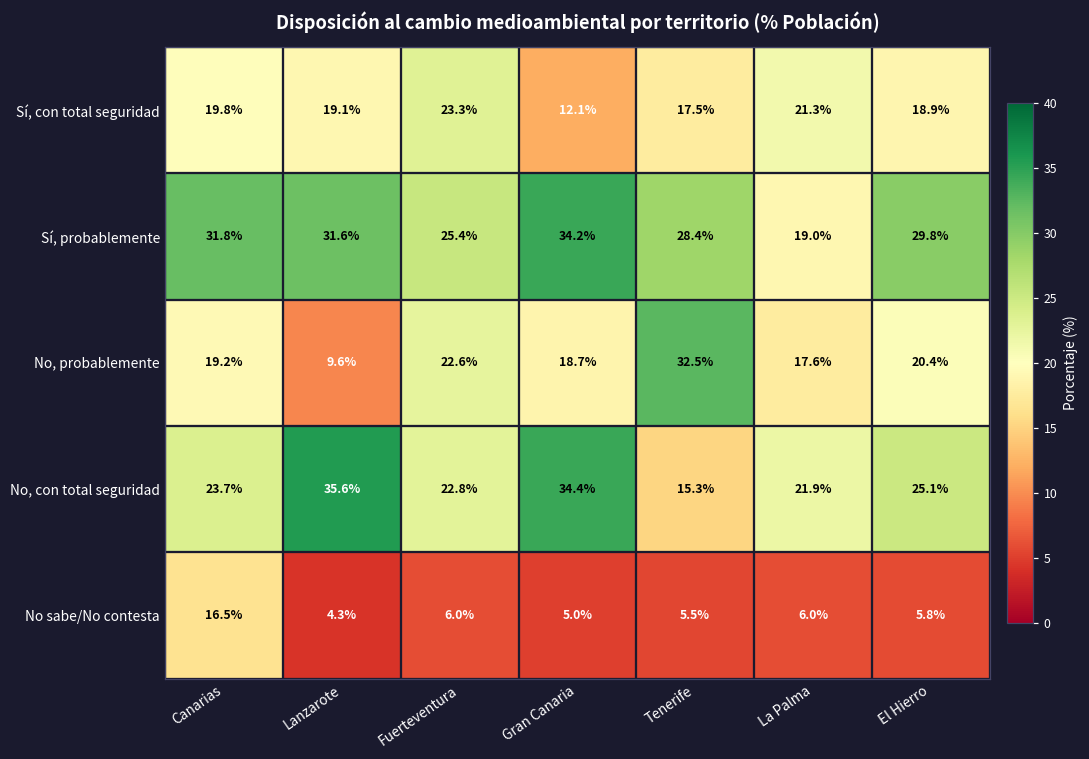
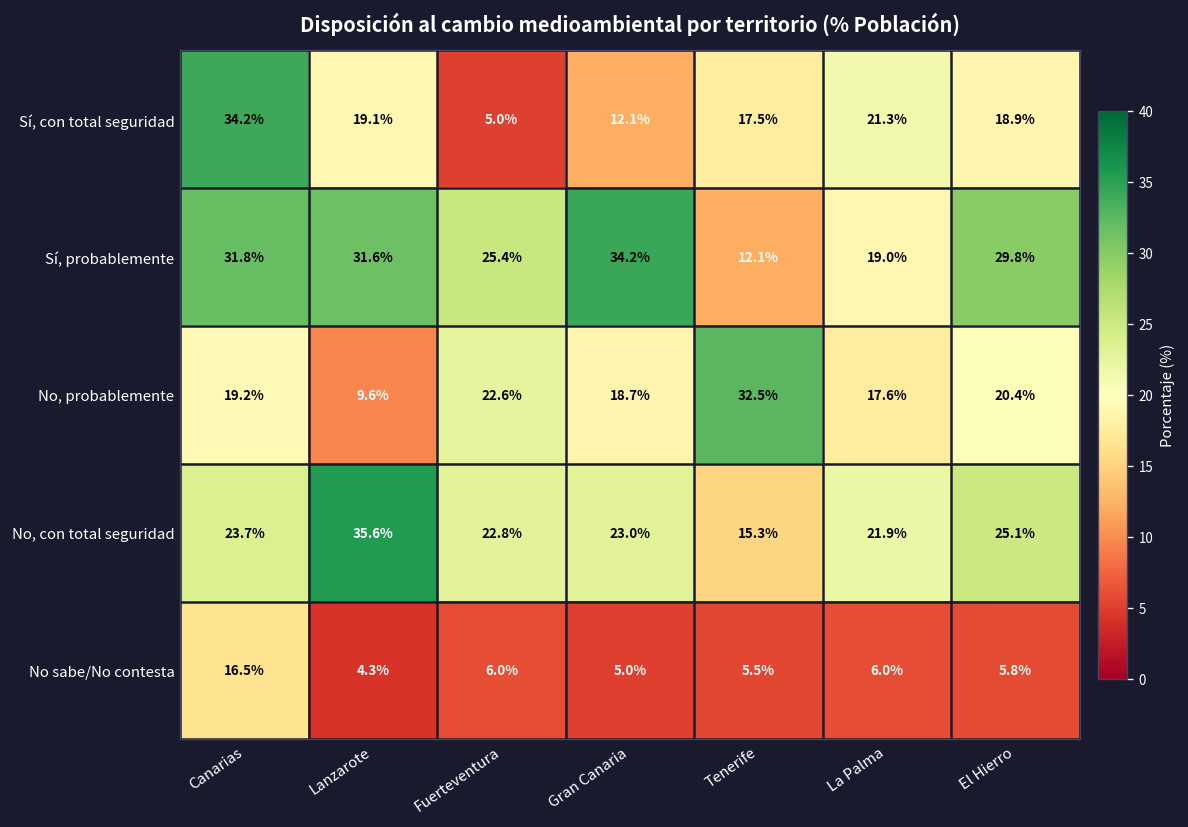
  {
    "Sí, con total seguridad": {
-     "Canarias": "19.8%",
+     "Canarias": "34.2%",
      "Lanzarote": "19.1%",
-     "Fuerteventura": "23.3%",
+     "Fuerteventura": "5.0%",
      "Gran Canaria": "12.1%",
      "Tenerife": "17.5%",
      "La Palma": "21.3%",
      "El Hierro": "18.9%"
    },
    "Sí, probablemente": {
      "Canarias": "31.8%",
      "Lanzarote": "31.6%",
      "Fuerteventura": "25.4%",
      "Gran Canaria": "34.2%",
-     "Tenerife": "28.4%",
+     "Tenerife": "12.1%",
      "La Palma": "19.0%",
      "El Hierro": "29.8%"
    },
    "No, probablemente": {
      "Canarias": "19.2%",
      "Lanzarote": "9.6%",
      "Fuerteventura": "22.6%",
      "Gran Canaria": "18.7%",
      "Tenerife": "32.5%",
      "La Palma": "17.6%",
      "El Hierro": "20.4%"
    },
    "No, con total seguridad": {
      "Canarias": "23.7%",
      "Lanzarote": "35.6%",
      "Fuerteventura": "22.8%",
-     "Gran Canaria": "34.4%",
+     "Gran Canaria": "23.0%",
      "Tenerife": "15.3%",
      "La Palma": "21.9%",
      "El Hierro": "25.1%"
    },
    "No sabe/No contesta": {
      "Canarias": "16.5%",
      "Lanzarote": "4.3%",
      "Fuerteventura": "6.0%",
      "Gran Canaria": "5.0%",
      "Tenerife": "5.5%",
      "La Palma": "6.0%",
      "El Hierro": "5.8%"
    }
  }
